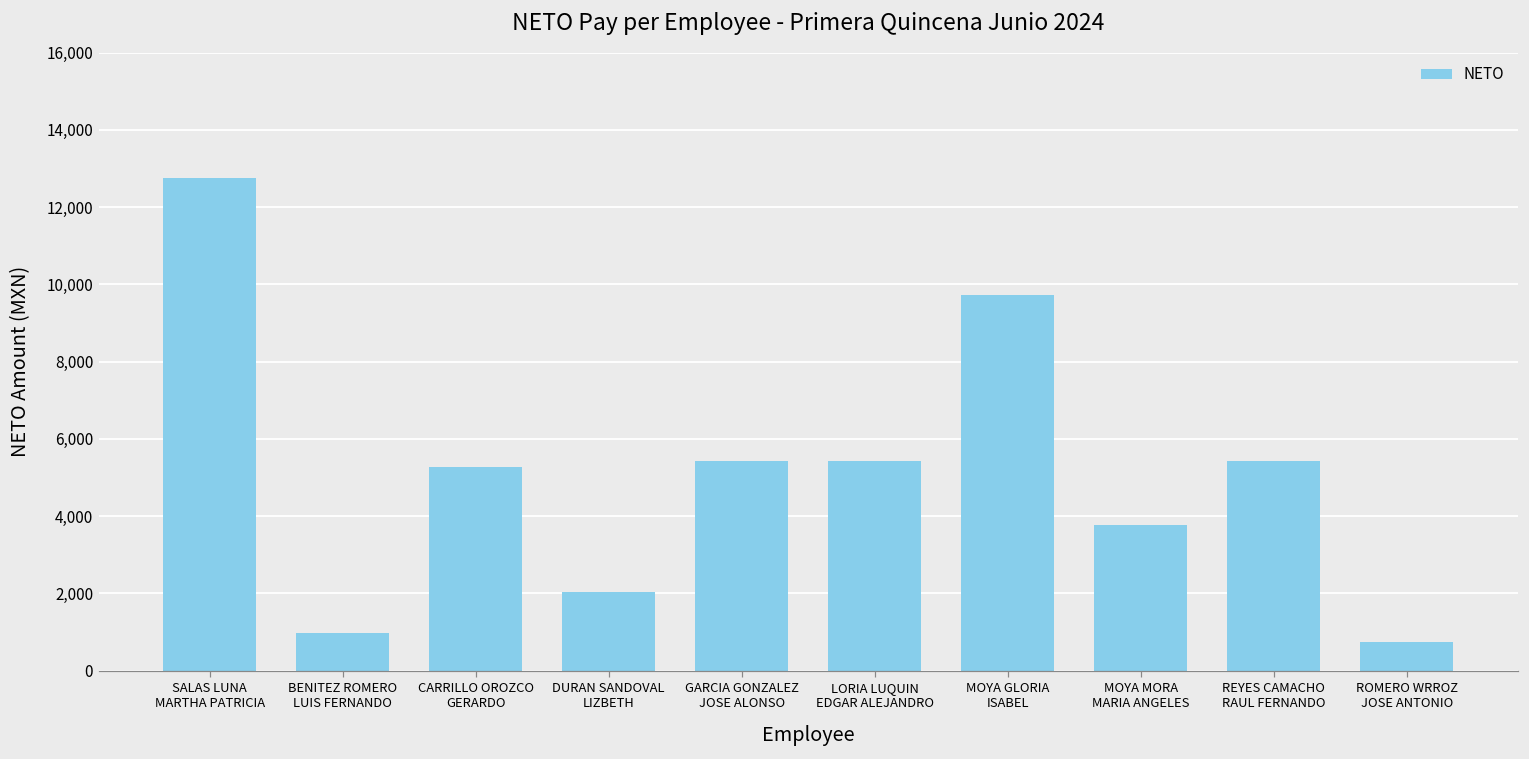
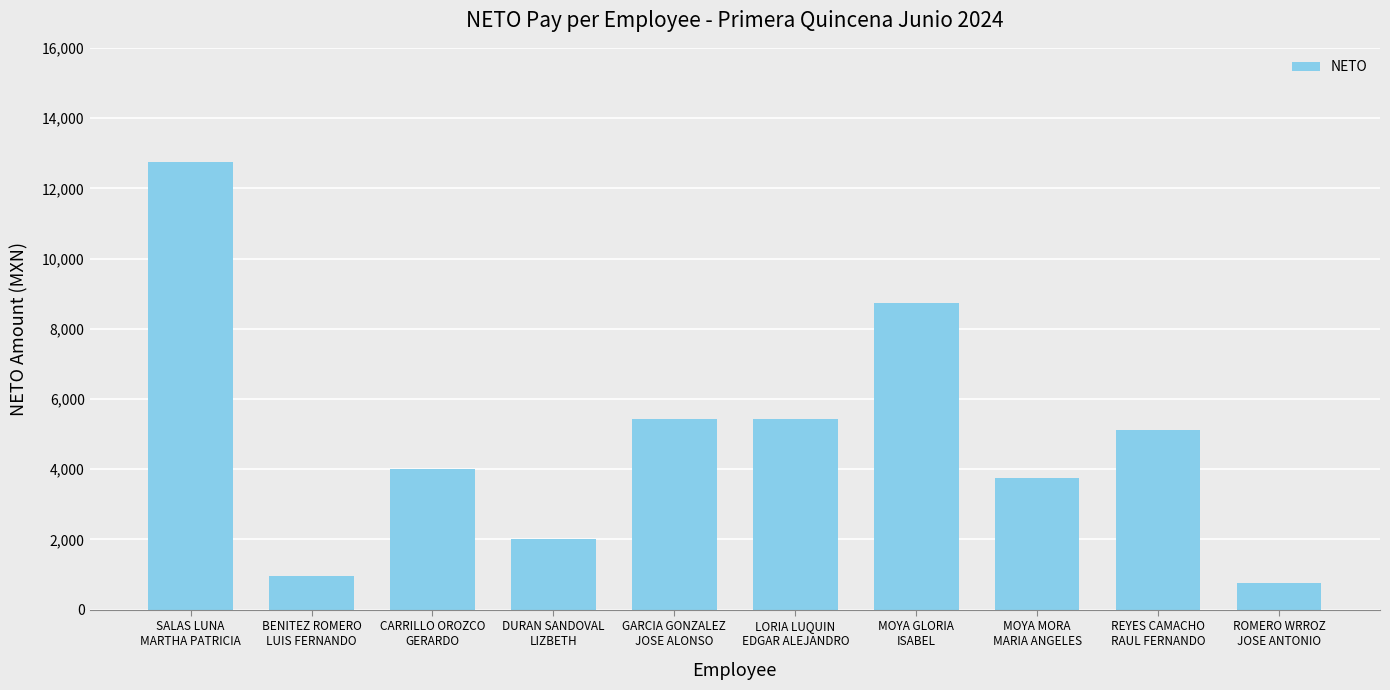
  {
    "SALAS LUNA MARTHA PATRICIA": "12,800",
    "BENITEZ ROMERO LUIS FERNANDO": "1,000",
-   "CARRILLO OROZCO GERARDO": "5,300",
+   "CARRILLO OROZCO GERARDO": "4,000",
    "DURAN SANDOVAL LIZBETH": "2,000",
    "GARCIA GONZALEZ JOSE ALONSO": "5,400",
    "LORIA LUQUIN EDGAR ALEJANDRO": "5,400",
-   "MOYA GLORIA ISABEL": "9,700",
+   "MOYA GLORIA ISABEL": "8,700",
    "MOYA MORA MARIA ANGELES": "3,800",
-   "REYES CAMACHO RAUL FERNANDO": "5,400",
+   "REYES CAMACHO RAUL FERNANDO": "5,100",
    "ROMERO WRROZ JOSE ANTONIO": "800"
  }
